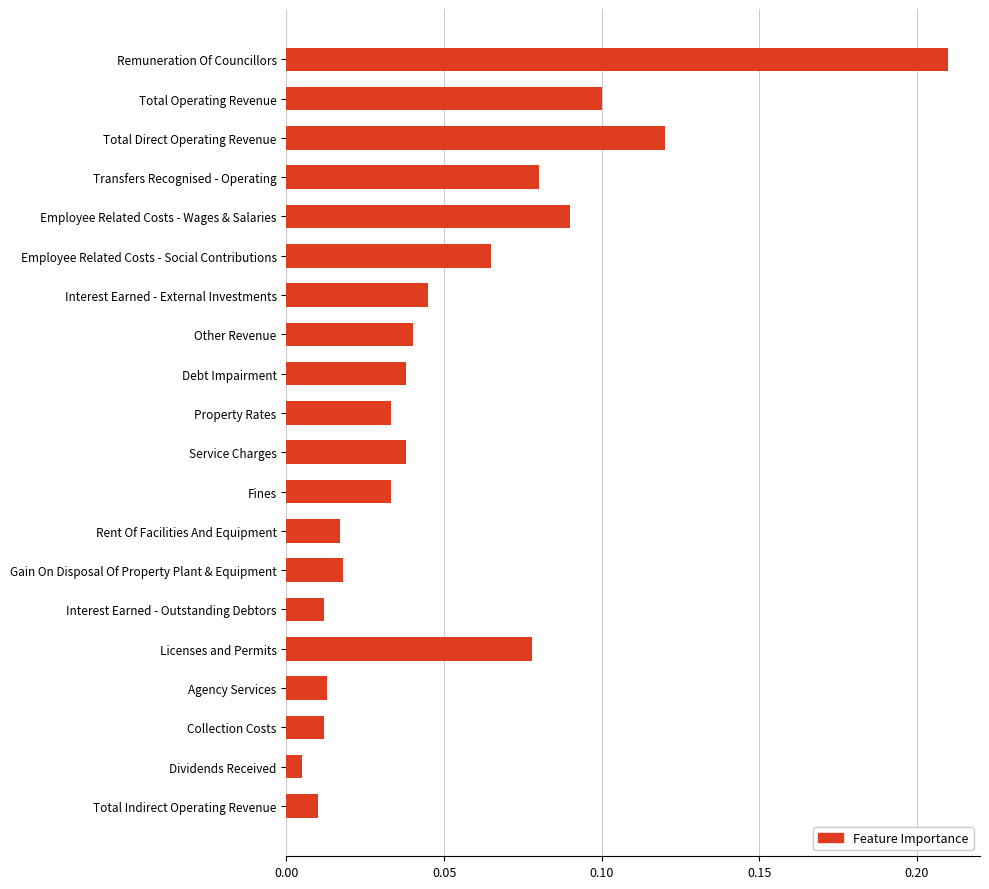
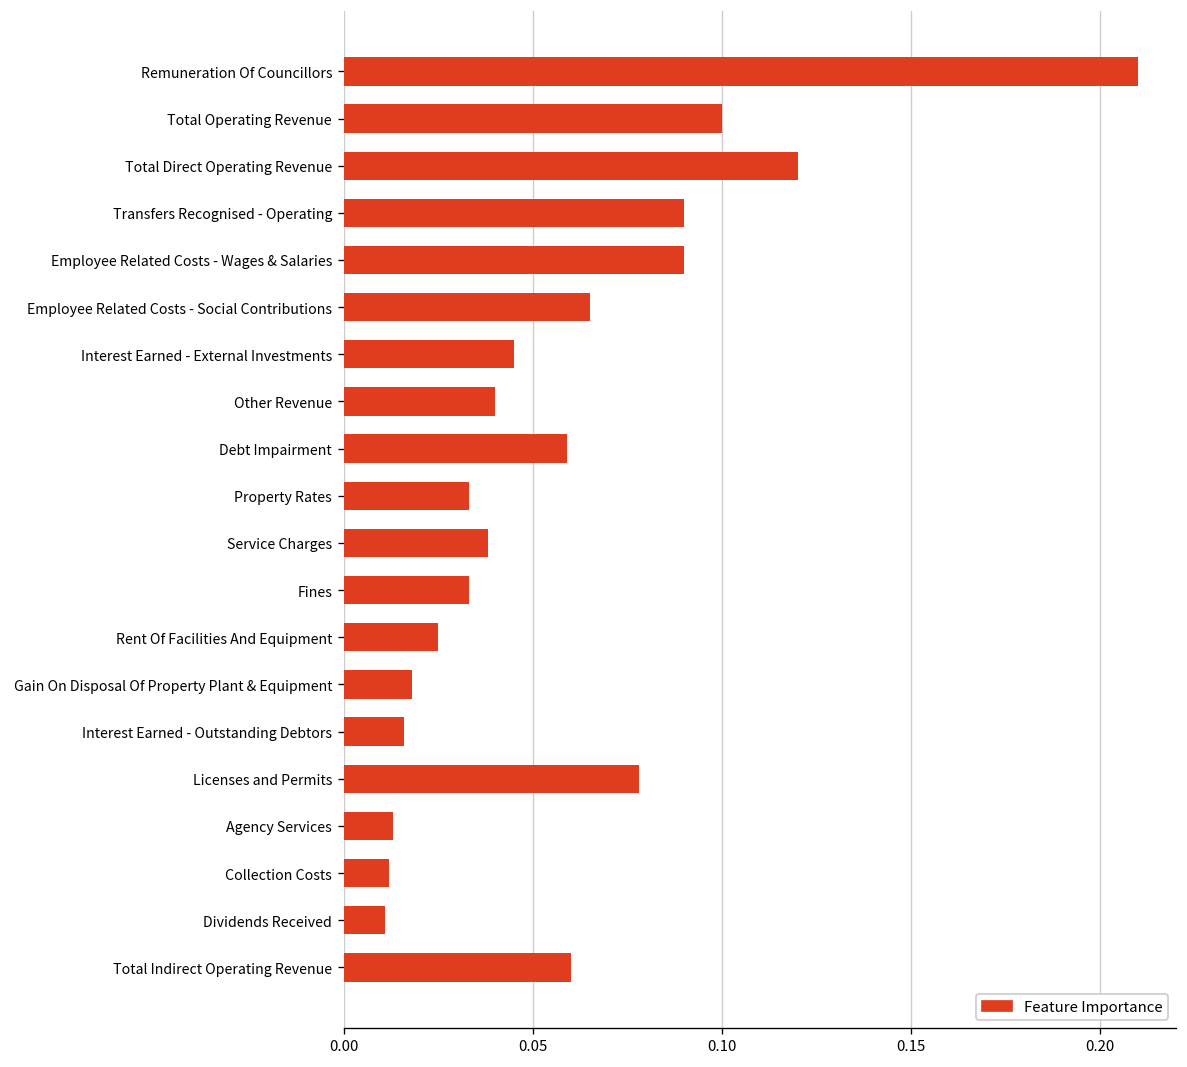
  {
    "Remuneration Of Councillors": 0.210,
    "Total Operating Revenue": 0.100,
    "Total Direct Operating Revenue": 0.120,
-   "Transfers Recognised - Operating": 0.08,
+   "Transfers Recognised - Operating": 0.09,
    "Employee Related Costs - Wages & Salaries": 0.090,
    "Employee Related Costs - Social Contributions": 0.065,
    "Interest Earned - External Investments": 0.045,
    "Other Revenue": 0.040,
-   "Debt Impairment": 0.038,
+   "Debt Impairment": 0.059,
    "Property Rates": 0.033,
    "Service Charges": 0.038,
    "Fines": 0.033,
-   "Rent Of Facilities And Equipment": 0.017,
+   "Rent Of Facilities And Equipment": 0.025,
    "Gain On Disposal Of Property Plant & Equipment": 0.018,
-   "Interest Earned - Outstanding Debtors": 0.012,
+   "Interest Earned - Outstanding Debtors": 0.016,
    "Licenses and Permits": 0.078,
    "Agency Services": 0.013,
    "Collection Costs": 0.012,
-   "Dividends Received": 0.005,
-   "Total Indirect Operating Revenue": 0.01
+   "Dividends Received": 0.011,
+   "Total Indirect Operating Revenue": 0.06
  }
